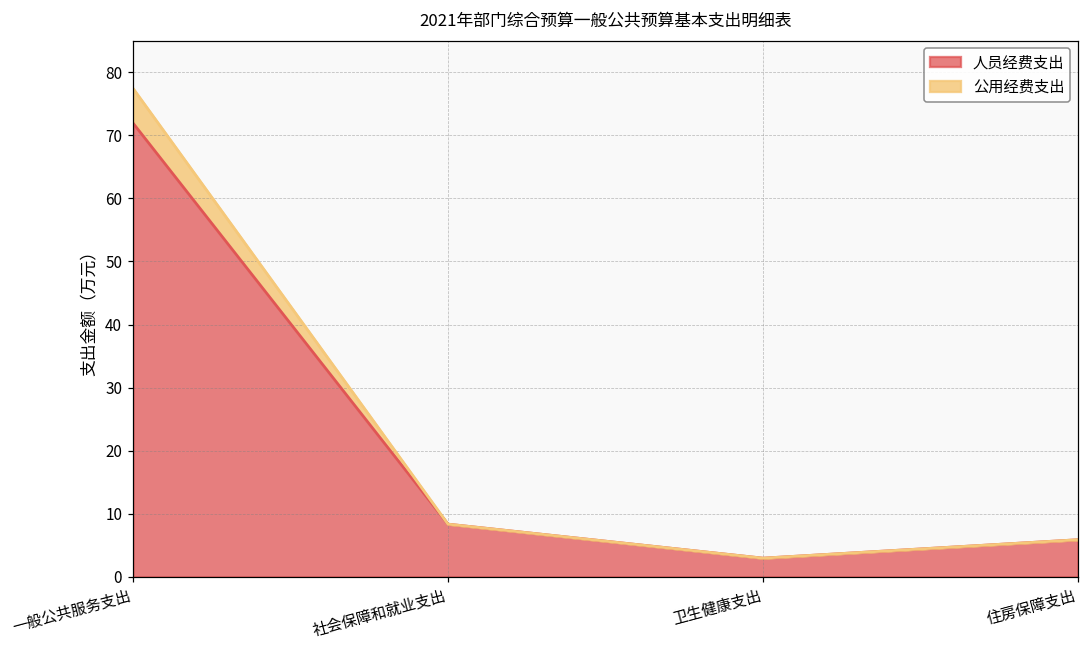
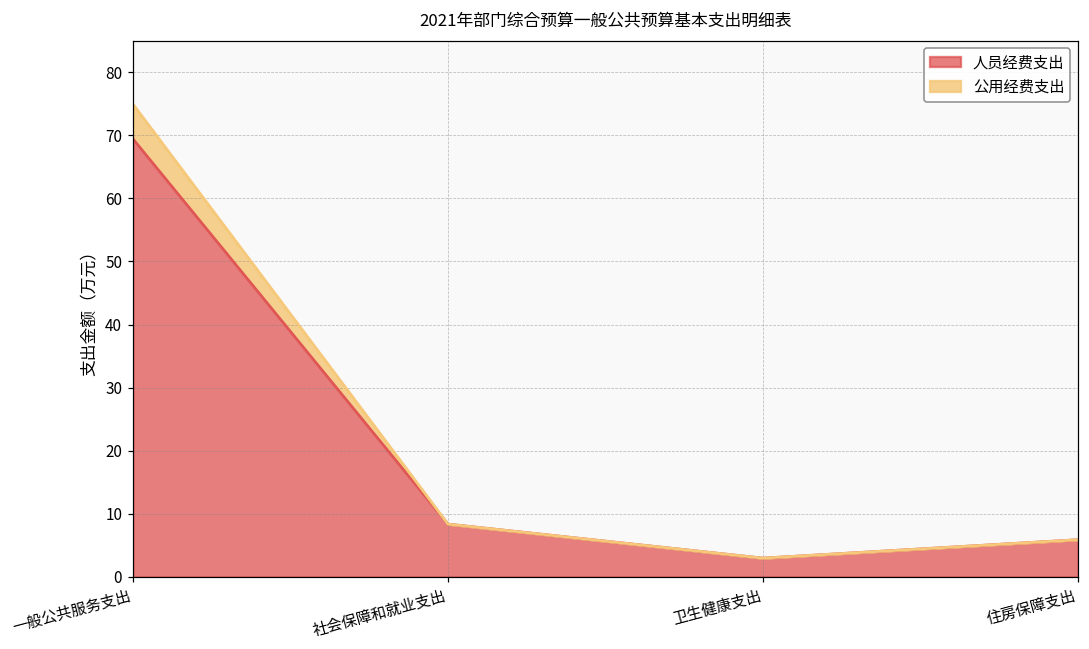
  {
    "人员经费支出": {
-     "一般公共服务支出": 72
+     "一般公共服务支出": 69
    },
    "公用经费支出": {
      "一般公共服务支出": 6
    }
  }
